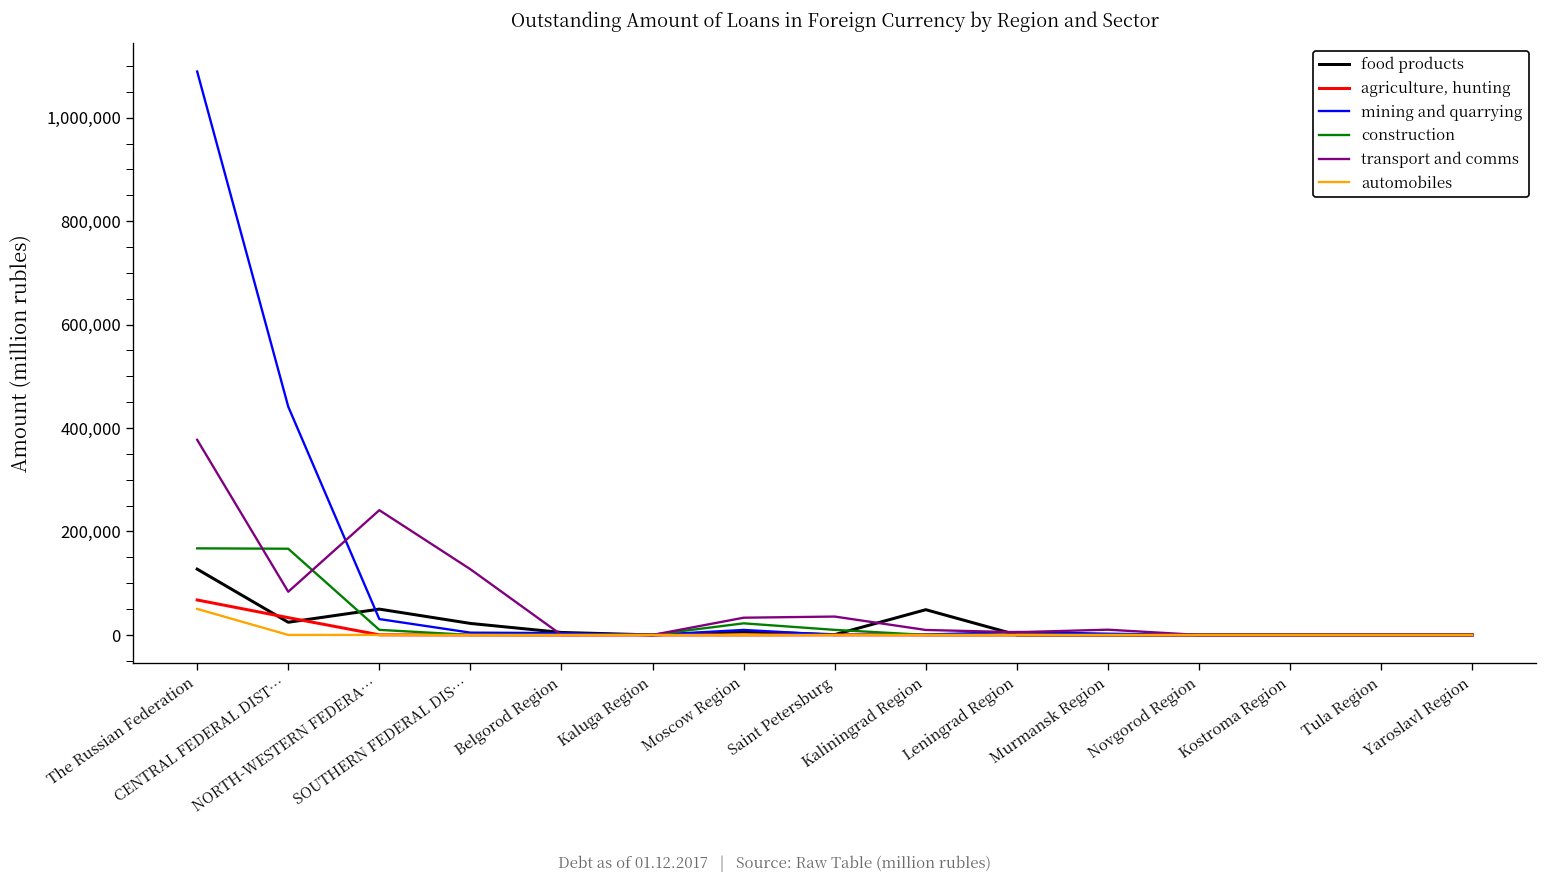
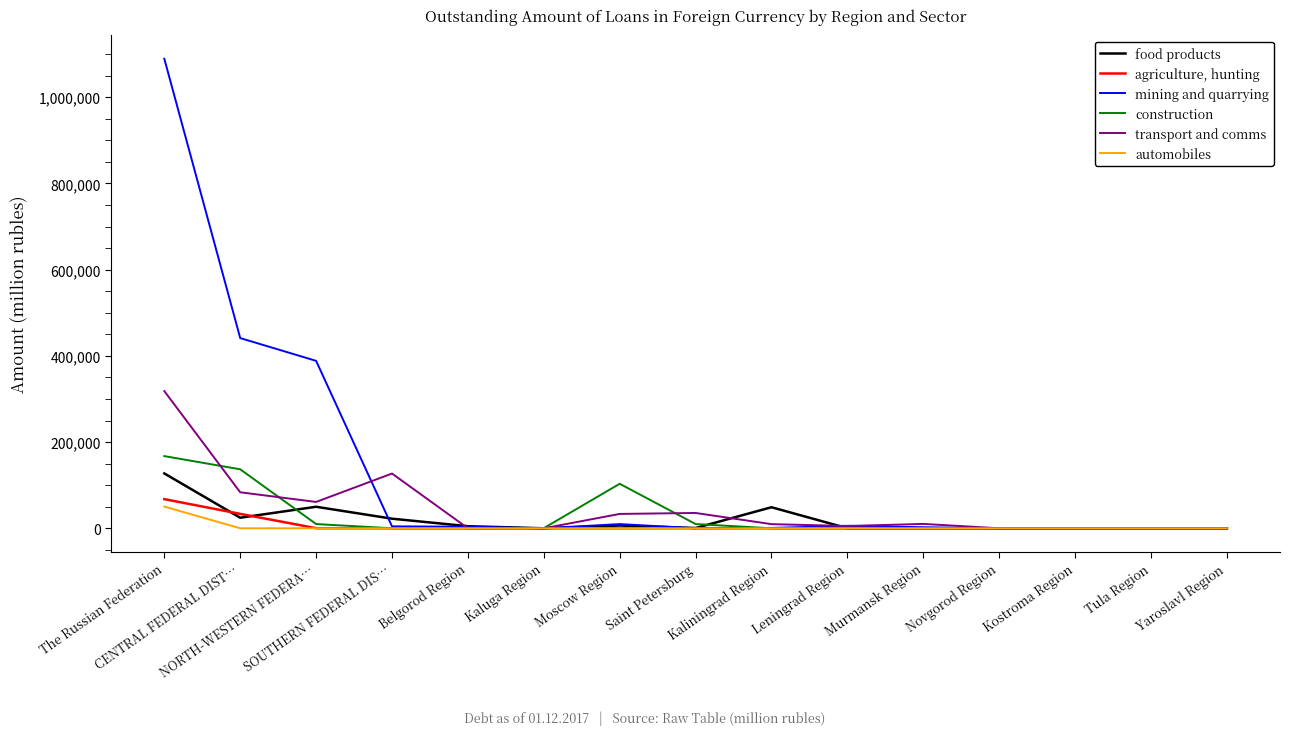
  {
    "food products": {
      "The Russian Federation": "130,000",
      "CENTRAL FEDERAL DIST…": "20,000",
      "NORTH-WESTERN FEDERA…": "50,000",
      "SOUTHERN FEDERAL DIS…": "20,000",
      "Kaliningrad Region": "50,000"
    },
    "agriculture, hunting": {
      "The Russian Federation": "70,000",
      "CENTRAL FEDERAL DIST…": "30,000"
    },
    "mining and quarrying": {
      "The Russian Federation": "1,090,000",
      "CENTRAL FEDERAL DIST…": "440,000",
-     "NORTH-WESTERN FEDERA…": "30,000"
+     "NORTH-WESTERN FEDERA…": "390,000"
    },
    "construction": {
      "The Russian Federation": "170,000",
-     "CENTRAL FEDERAL DIST…": "170,000",
+     "CENTRAL FEDERAL DIST…": "140,000",
      "NORTH-WESTERN FEDERA…": "10,000",
-     "Moscow Region": "20,000",
+     "Moscow Region": "100,000",
      "Saint Petersburg": "10,000"
    },
    "transport and comms": {
-     "The Russian Federation": "380,000",
+     "The Russian Federation": "320,000",
      "CENTRAL FEDERAL DIST…": "80,000",
-     "NORTH-WESTERN FEDERA…": "240,000",
+     "NORTH-WESTERN FEDERA…": "60,000",
      "SOUTHERN FEDERAL DIS…": "130,000",
      "Moscow Region": "30,000",
      "Saint Petersburg": "40,000",
      "Kaliningrad Region": "10,000",
      "Murmansk Region": "10,000"
    },
    "automobiles": {
      "The Russian Federation": "50,000",
      "CENTRAL FEDERAL DIST…": "0"
    }
  }
